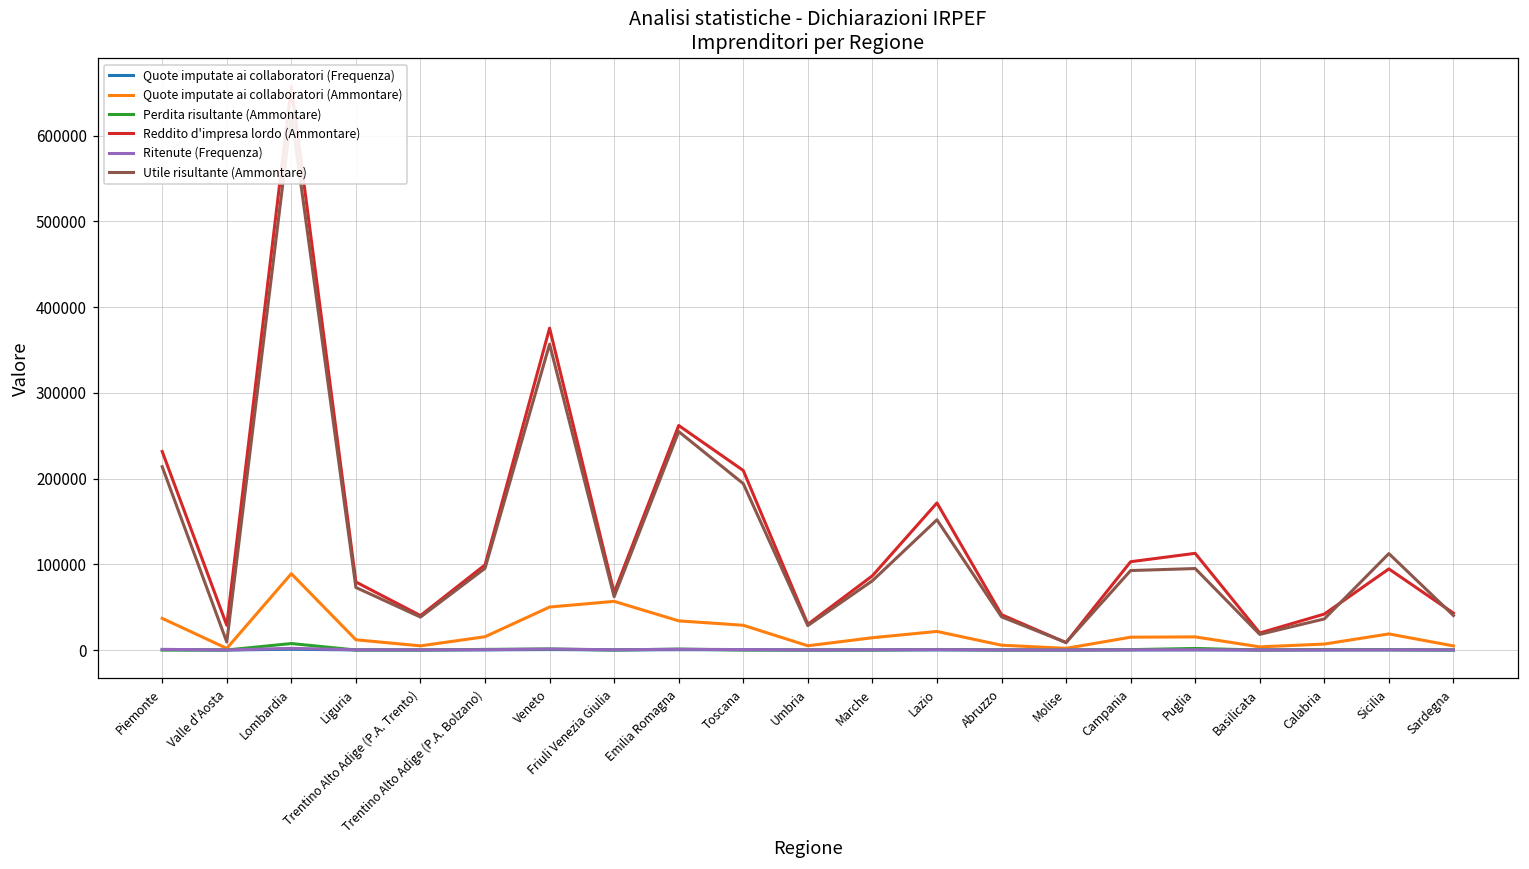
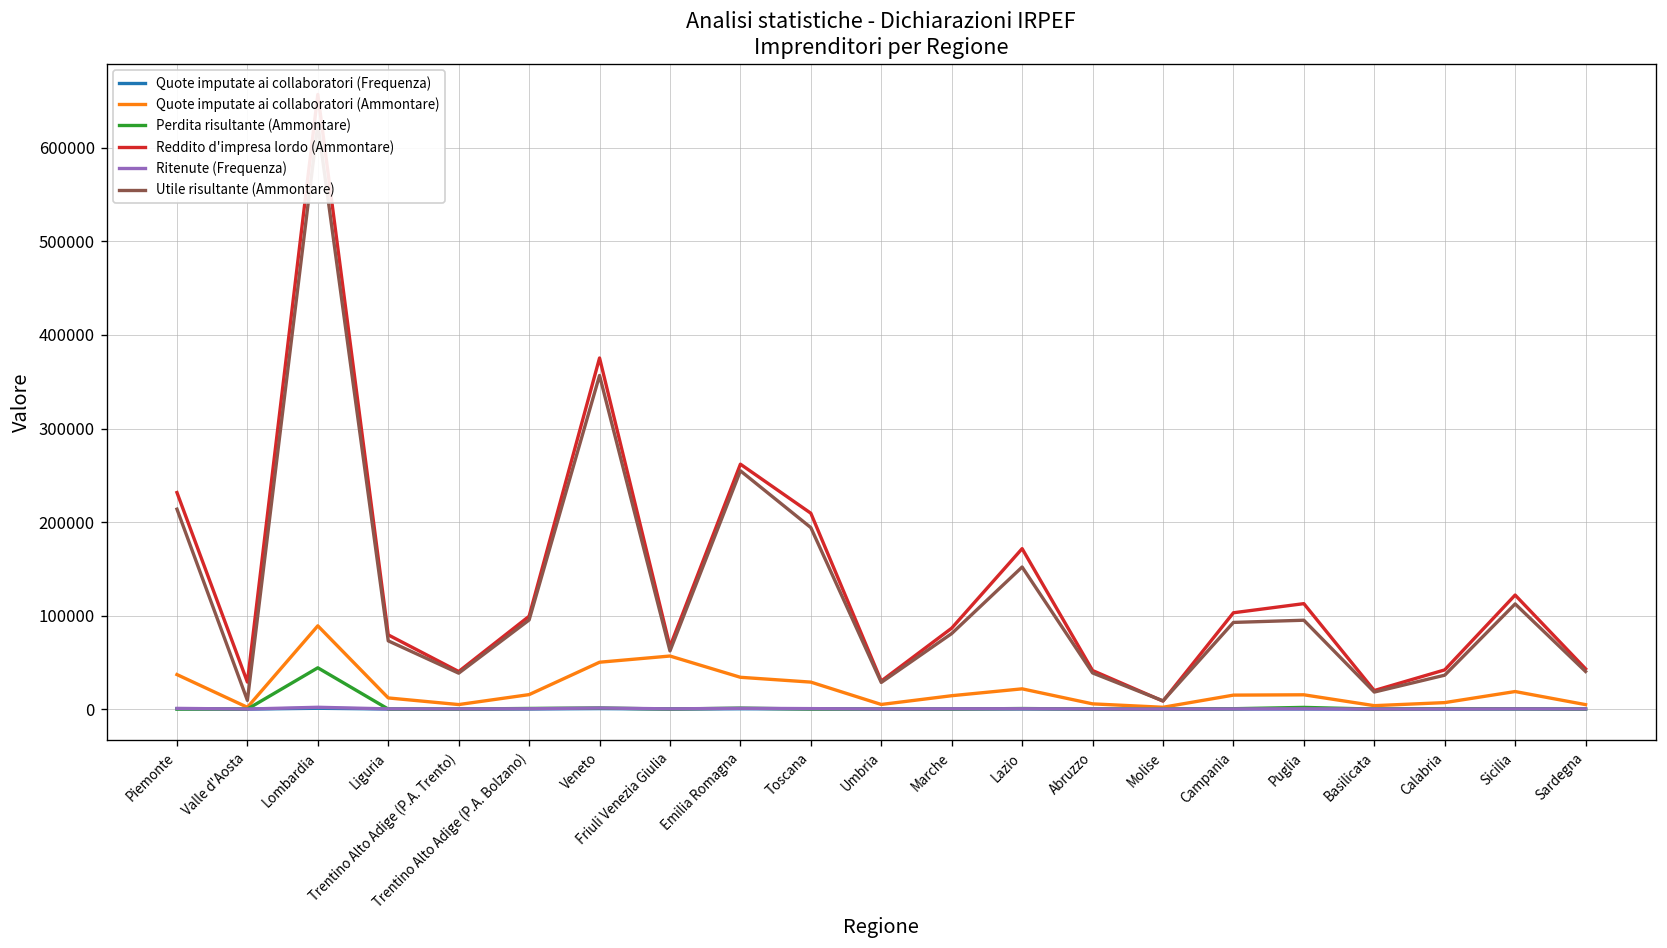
  {
    "Quote imputate ai collaboratori (Ammontare)": {
      "Piemonte": 40000,
      "Lombardia": 90000,
      "Liguria": 10000,
      "Trentino Alto Adige (P.A. Trento)": 0,
      "Trentino Alto Adige (P.A. Bolzano)": 20000,
      "Veneto": 50000,
      "Friuli Venezia Giulia": 60000,
      "Emilia Romagna": 30000,
      "Toscana": 30000,
      "Umbria": 0,
      "Marche": 10000,
      "Lazio": 20000,
      "Abruzzo": 10000,
      "Campania": 10000,
      "Puglia": 20000,
      "Basilicata": 0,
      "Calabria": 10000,
      "Sicilia": 20000,
      "Sardegna": 0
    },
    "Perdita risultante (Ammontare)": {
-     "Lombardia": 10000
+     "Lombardia": 40000
    },
    "Reddito d'impresa lordo (Ammontare)": {
      "Piemonte": 230000,
      "Valle d'Aosta": 30000,
      "Liguria": 80000,
      "Trentino Alto Adige (P.A. Bolzano)": 100000,
      "Veneto": 380000,
      "Friuli Venezia Giulia": 70000,
      "Emilia Romagna": 260000,
      "Toscana": 210000,
      "Marche": 90000,
      "Lazio": 170000,
      "Campania": 100000,
      "Puglia": 110000,
      "Calabria": 40000,
-     "Sicilia": 90000
+     "Sicilia": 120000
    },
    "Utile risultante (Ammontare)": {
      "Piemonte": 210000,
      "Valle d'Aosta": 10000,
      "Liguria": 70000,
      "Trentino Alto Adige (P.A. Bolzano)": 100000,
      "Veneto": 360000,
      "Friuli Venezia Giulia": 60000,
      "Emilia Romagna": 250000,
      "Toscana": 190000,
      "Marche": 80000,
      "Lazio": 150000,
      "Campania": 90000,
      "Puglia": 100000,
      "Calabria": 40000,
      "Sicilia": 110000
    }
  }
